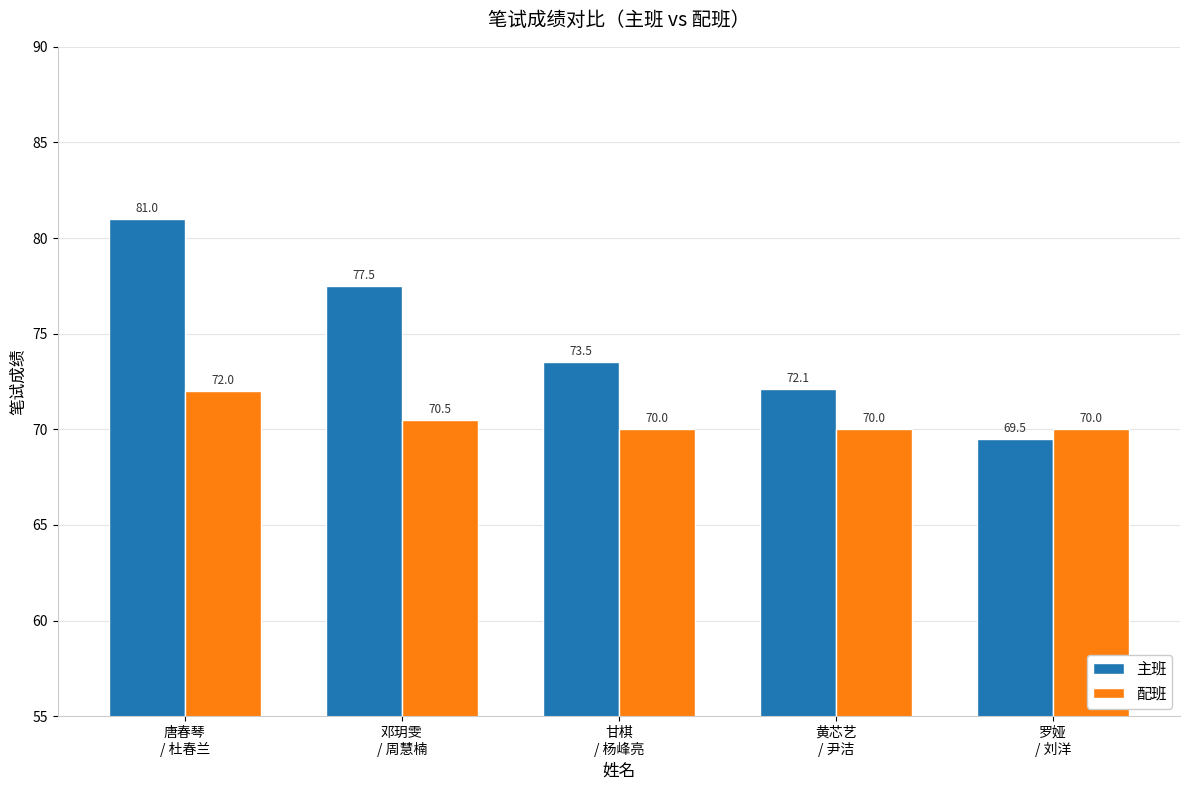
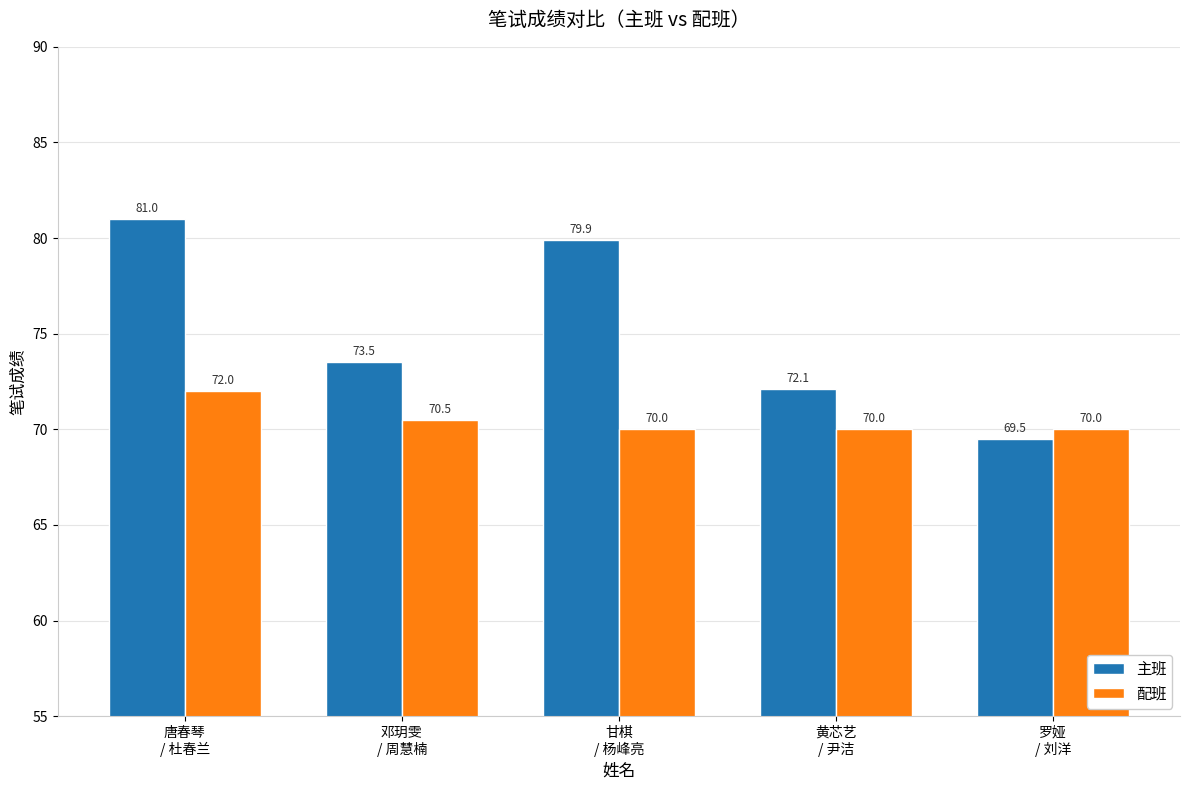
  {
    "主班": {
      "唐春琴 / 杜春兰": 81.0,
-     "邓玥雯 / 周慧楠": 77.5,
-     "甘棋 / 杨峰亮": 73.5,
+     "邓玥雯 / 周慧楠": 73.5,
+     "甘棋 / 杨峰亮": 79.9,
      "黄芯艺 / 尹洁": 72.1,
      "罗娅 / 刘洋": 69.5
    },
    "配班": {
      "唐春琴 / 杜春兰": 72.0,
      "邓玥雯 / 周慧楠": 70.5,
      "甘棋 / 杨峰亮": 70.0,
      "黄芯艺 / 尹洁": 70.0,
      "罗娅 / 刘洋": 70.0
    }
  }
